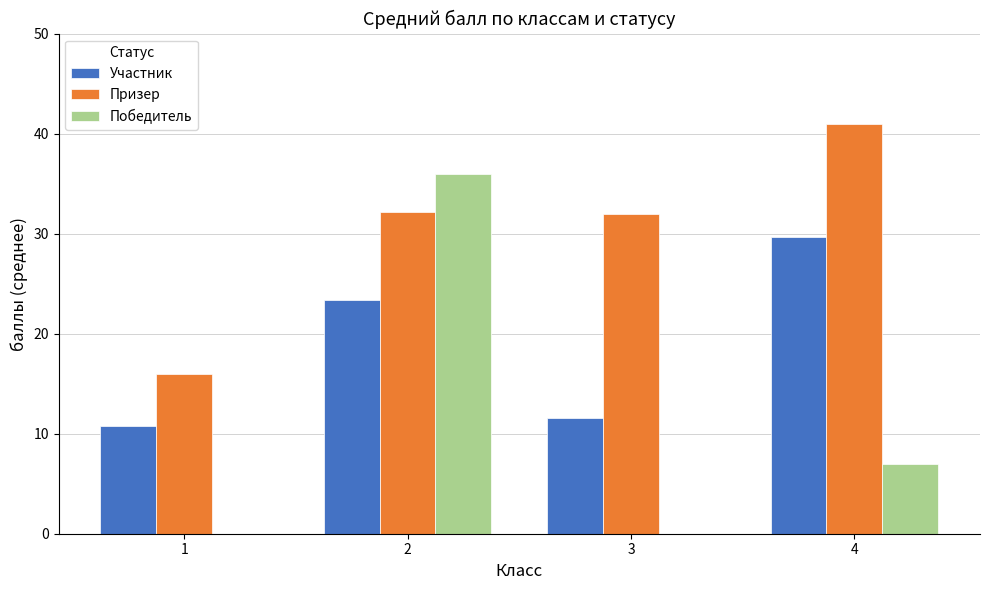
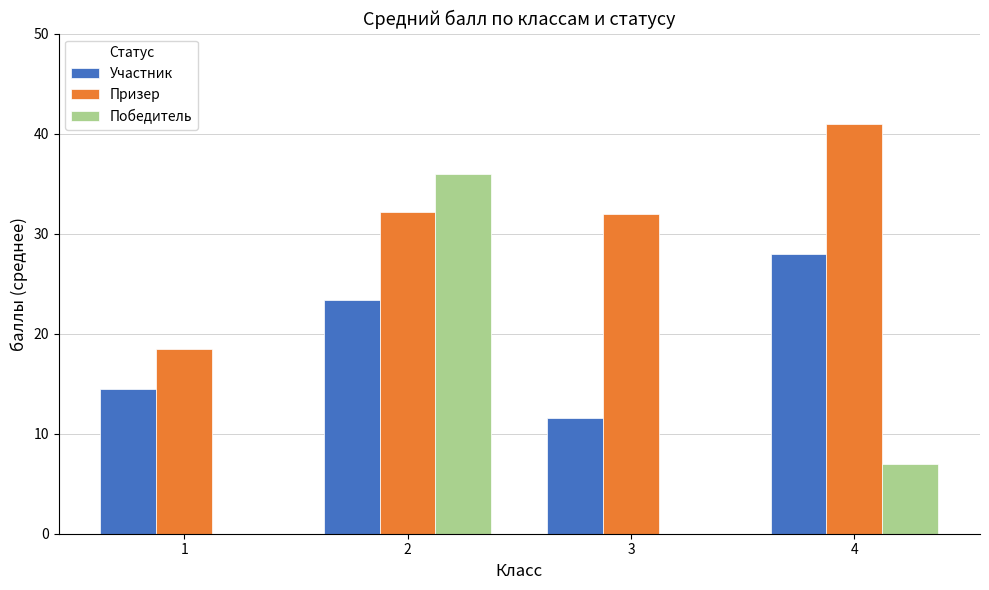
  {
    "Участник": {
-     "1": 10.8,
+     "1": 14.5,
      "2": 23.4,
      "3": 11.6,
-     "4": 29.7
+     "4": 28.0
    },
    "Призер": {
-     "1": 16.0,
+     "1": 18.5,
      "2": 32.2,
      "3": 32.0,
      "4": 41.0
    },
    "Победитель": {
      "1": 0.0,
      "2": 36.0,
      "3": 0.0,
      "4": 7.0
    }
  }
